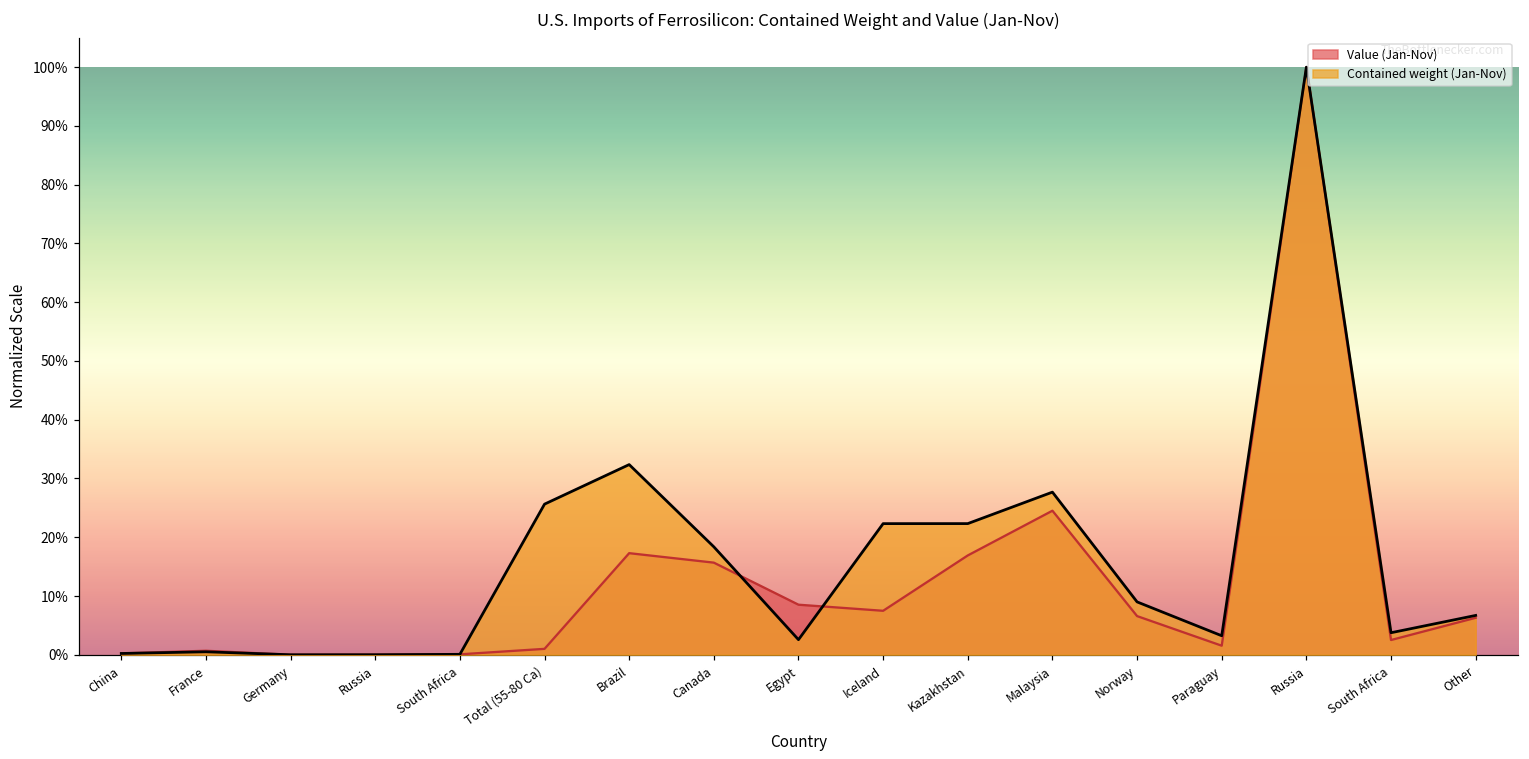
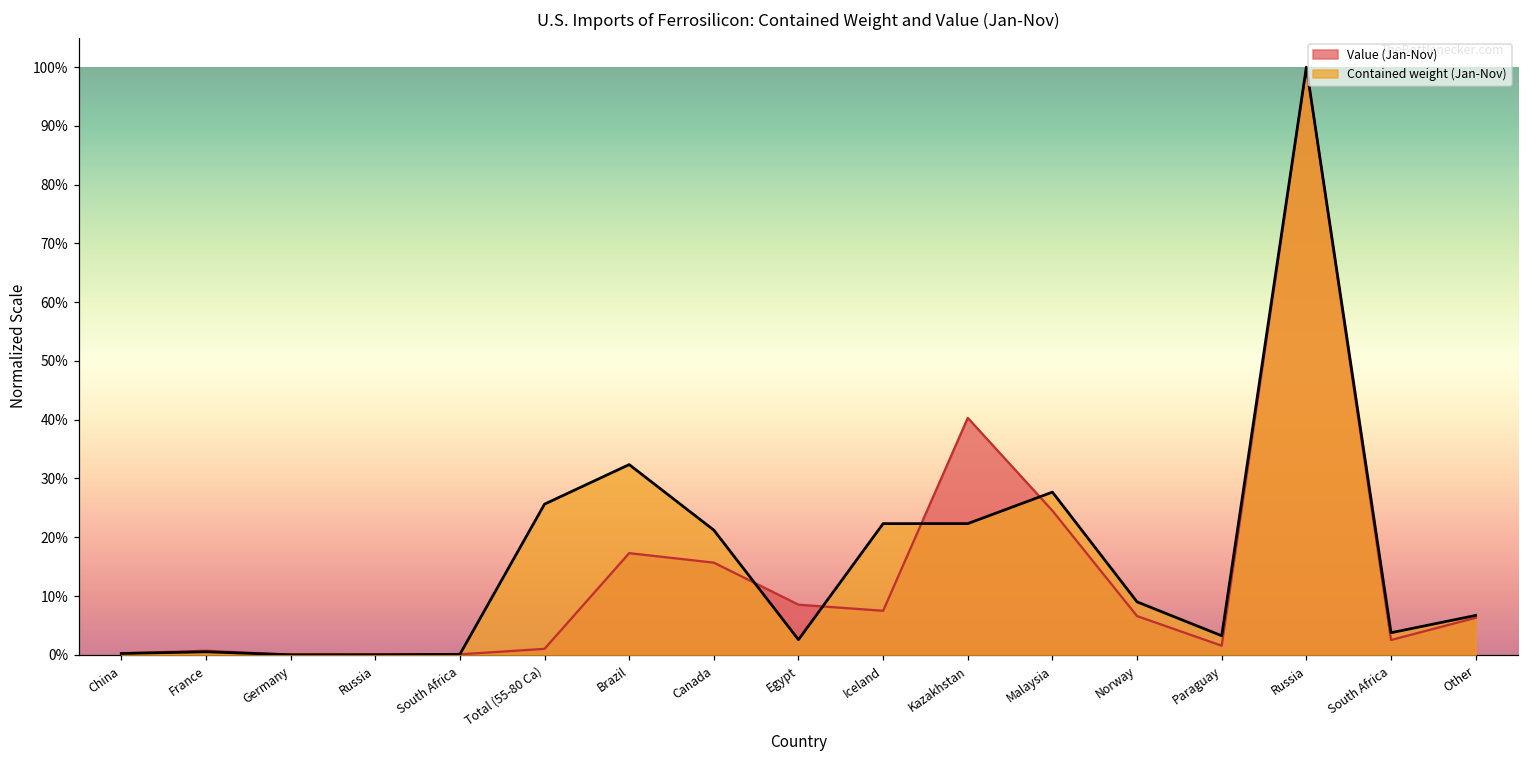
  {
    "Value (Jan-Nov)": {
      "Total (55-80 Ca)": "1%",
      "Brazil": "17%",
      "Canada": "16%",
      "Egypt": "9%",
      "Iceland": "7%",
-     "Kazakhstan": "17%",
+     "Kazakhstan": "40%",
      "Malaysia": "25%",
      "Norway": "7%",
      "Paraguay": "2%"
    },
    "Contained weight (Jan-Nov)": {
      "Total (55-80 Ca)": "26%",
      "Brazil": "32%",
-     "Canada": "18%",
+     "Canada": "21%",
      "Egypt": "3%",
      "Iceland": "22%",
      "Kazakhstan": "22%",
      "Malaysia": "28%",
      "Norway": "9%",
      "Paraguay": "3%"
    }
  }
